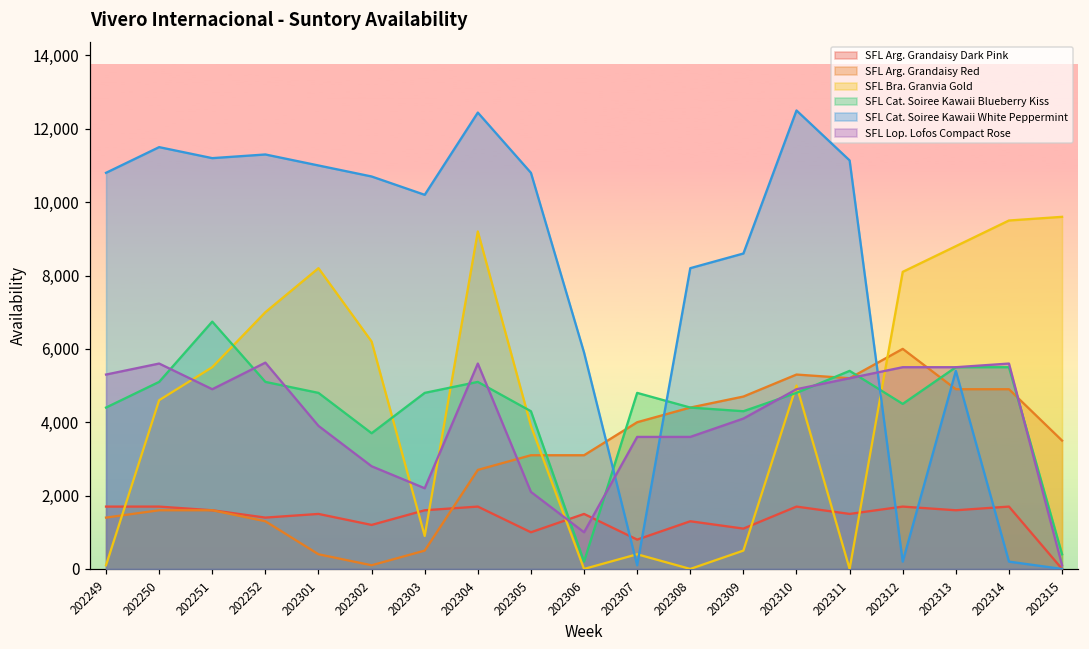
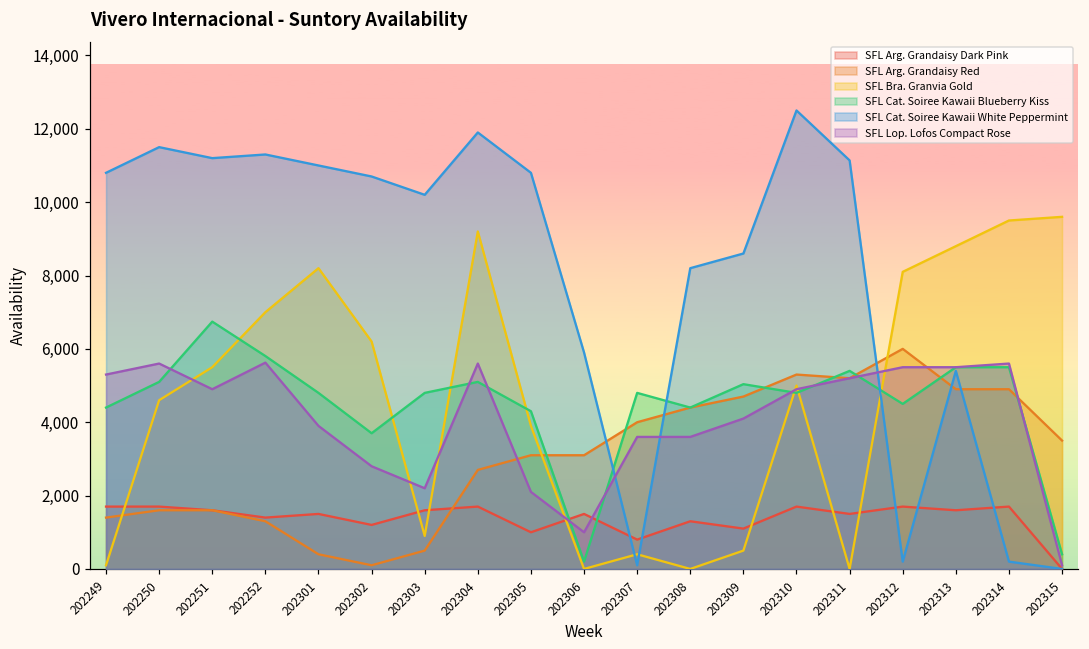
  {
    "SFL Cat. Soiree Kawaii Blueberry Kiss": {
      "202249": "4,400",
      "202250": "5,100",
      "202251": "6,700",
-     "202252": "5,100",
+     "202252": "5,800",
      "202301": "4,800",
      "202302": "3,700",
      "202303": "4,800",
      "202304": "5,100",
      "202305": "4,300",
      "202306": "200",
      "202307": "4,800",
-     "202309": "4,300",
+     "202309": "5,000",
      "202310": "4,800",
      "202311": "5,400",
      "202312": "4,500",
      "202314": "5,500",
      "202315": "400"
    },
    "SFL Cat. Soiree Kawaii White Peppermint": {
      "202249": "10,800",
      "202250": "11,500",
      "202251": "11,200",
      "202252": "11,300",
      "202301": "11,000",
      "202302": "10,700",
      "202303": "10,200",
-     "202304": "12,400",
+     "202304": "11,900",
      "202305": "10,800",
      "202306": "5,900",
      "202307": "100",
      "202308": "8,200",
      "202309": "8,600",
      "202310": "12,500",
      "202311": "11,100",
      "202312": "200",
      "202313": "5,400",
      "202314": "200"
    },
    "SFL Lop. Lofos Compact Rose": {
      "202249": "5,300",
      "202250": "5,600",
      "202251": "4,900",
      "202252": "5,600",
      "202301": "3,900",
      "202302": "2,800",
      "202303": "2,200",
      "202304": "5,600",
      "202305": "2,100",
      "202306": "1,000",
      "202307": "3,600",
      "202308": "3,600",
      "202309": "4,100",
      "202310": "4,900",
      "202312": "5,500",
      "202314": "5,600",
      "202315": "100"
    }
  }
